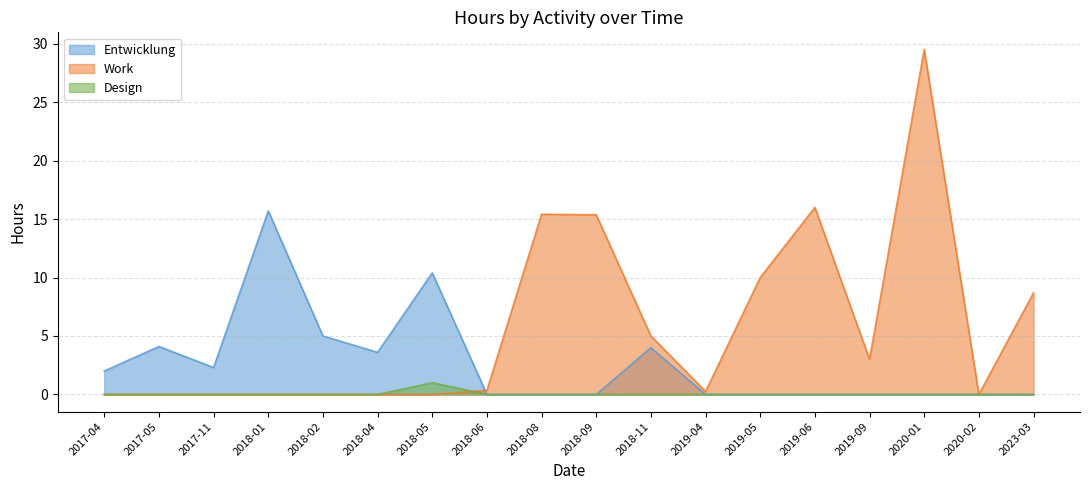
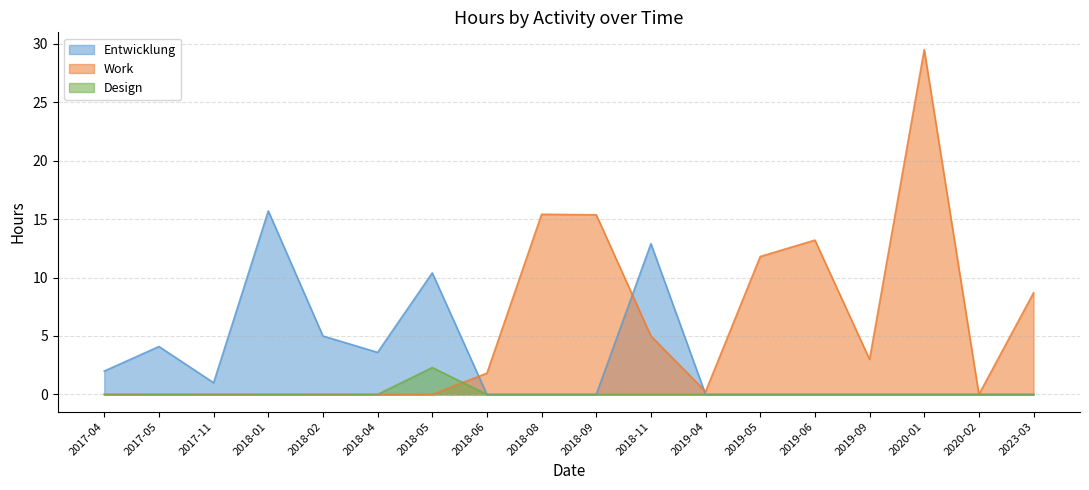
  {
    "Entwicklung": {
      "2017-04": 2.0,
      "2017-05": 4.1,
-     "2017-11": 2.3,
+     "2017-11": 1.0,
      "2018-01": 15.7,
      "2018-02": 5.0,
      "2018-04": 3.6,
      "2018-05": 10.4,
-     "2018-11": 4.0
+     "2018-11": 12.9
    },
    "Work": {
      "2018-05": 0.0,
-     "2018-06": 0.4,
+     "2018-06": 1.8,
      "2018-08": 15.4,
      "2018-09": 15.4,
      "2018-11": 5.0,
      "2019-04": 0.3,
-     "2019-05": 10.0,
-     "2019-06": 16.0,
+     "2019-05": 11.8,
+     "2019-06": 13.2,
      "2019-09": 3.0,
      "2020-01": 29.5,
      "2023-03": 8.7
    },
    "Design": {
-     "2018-05": 1.0,
+     "2018-05": 2.3,
      "2018-11": 0.0
    }
  }
